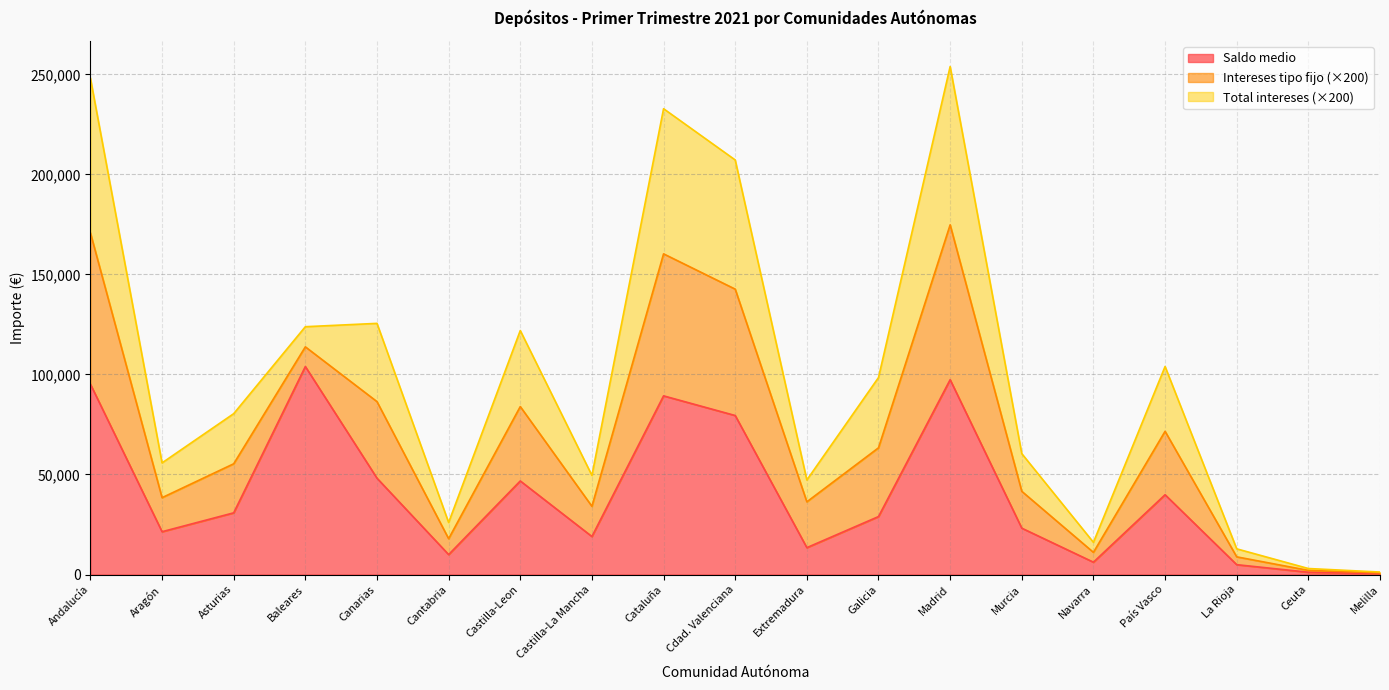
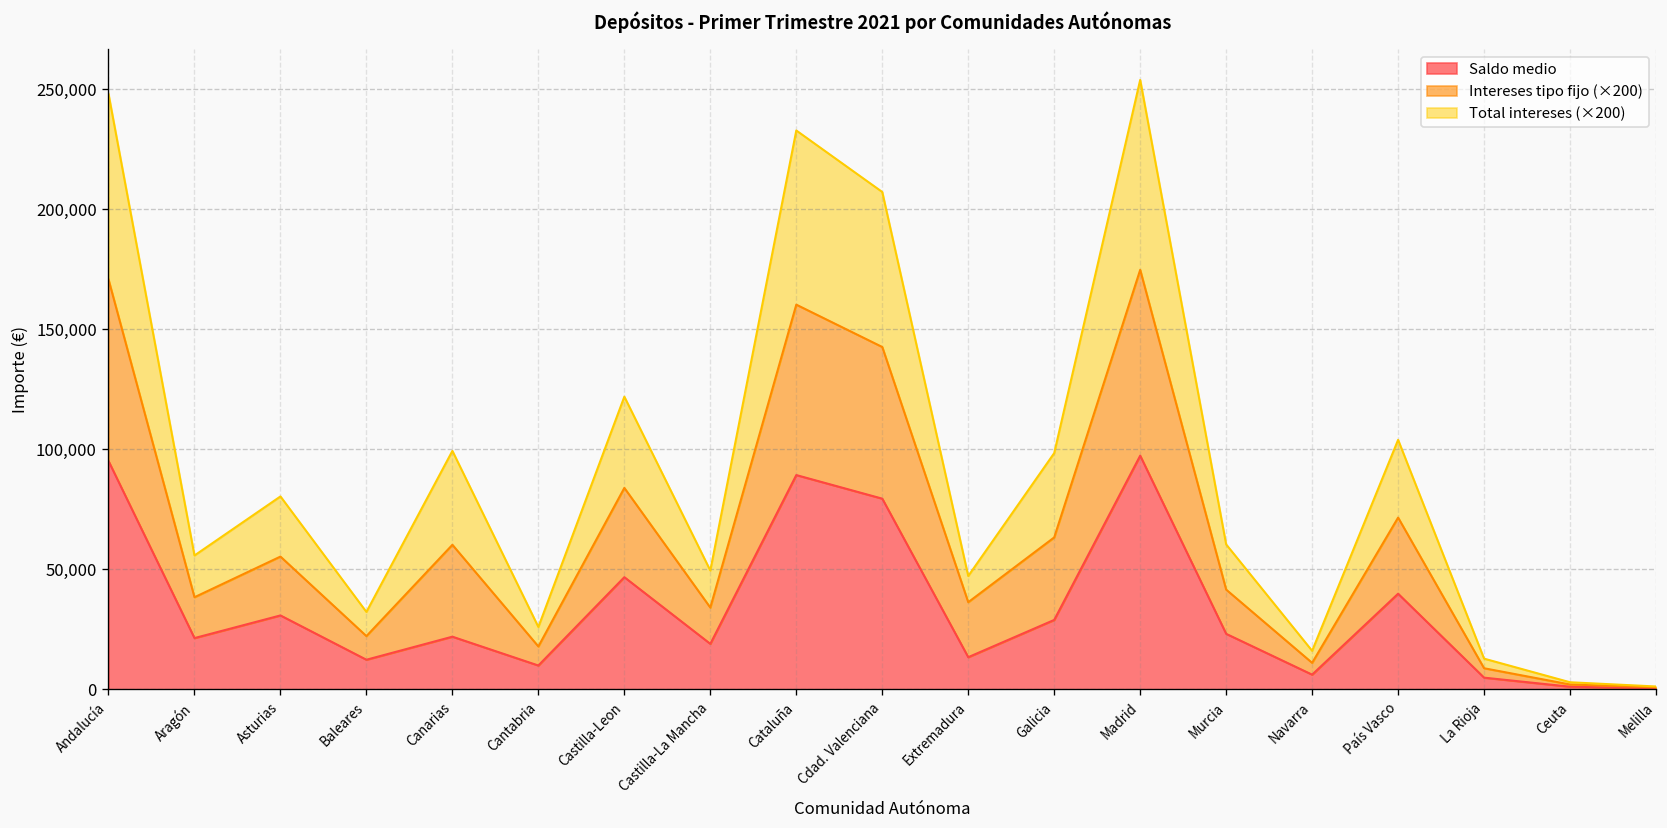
  {
    "Saldo medio": {
      "Andalucía": "95,000",
      "Aragón": "21,000",
      "Asturias": "31,000",
-     "Baleares": "104,000",
-     "Canarias": "48,000",
+     "Baleares": "12,000",
+     "Canarias": "22,000",
      "Cantabria": "10,000",
      "Castilla-Leon": "47,000",
      "Castilla-La Mancha": "19,000",
      "Cataluña": "89,000",
      "Cdad. Valenciana": "79,000",
      "Extremadura": "13,000",
      "Galicia": "29,000",
      "Madrid": "97,000",
      "Murcia": "23,000",
      "Navarra": "6,000",
      "País Vasco": "40,000",
      "La Rioja": "5,000"
    },
    "Intereses tipo fijo (×200)": {
      "Andalucía": "76,000",
      "Aragón": "17,000",
      "Asturias": "25,000",
      "Baleares": "10,000",
      "Canarias": "38,000",
      "Cantabria": "8,000",
      "Castilla-Leon": "37,000",
      "Castilla-La Mancha": "15,000",
      "Cataluña": "71,000",
      "Cdad. Valenciana": "63,000",
      "Extremadura": "23,000",
      "Galicia": "34,000",
      "Madrid": "77,000",
      "Murcia": "18,000",
      "Navarra": "5,000",
      "País Vasco": "32,000",
      "La Rioja": "4,000"
    },
    "Total intereses (×200)": {
      "Andalucía": "77,000",
      "Aragón": "17,000",
      "Asturias": "25,000",
      "Baleares": "10,000",
      "Canarias": "39,000",
      "Cantabria": "8,000",
      "Castilla-Leon": "38,000",
      "Castilla-La Mancha": "15,000",
      "Cataluña": "73,000",
      "Cdad. Valenciana": "65,000",
      "Extremadura": "11,000",
      "Galicia": "35,000",
      "Madrid": "79,000",
      "Murcia": "19,000",
      "Navarra": "5,000",
      "País Vasco": "32,000",
      "La Rioja": "4,000"
    }
  }
